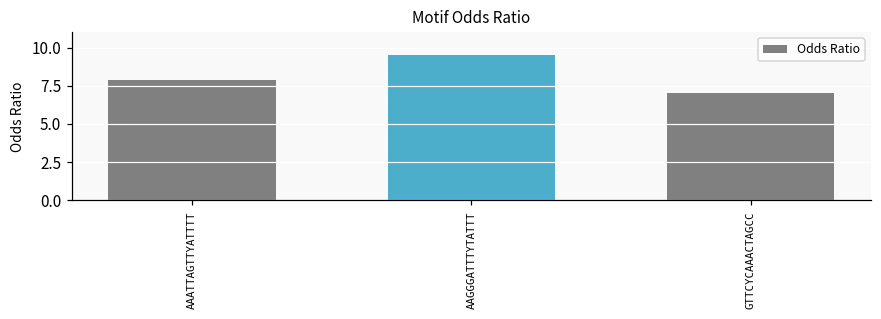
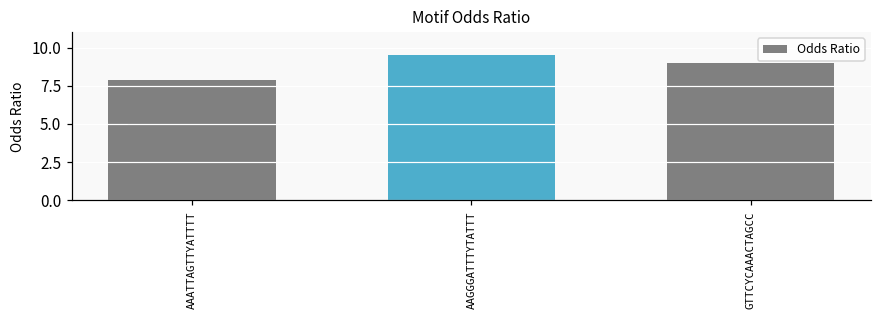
  {
    "AAATTAGTTYATTTT": 7.9,
    "AAGGGATTTYTATTT": 9.5,
-   "GTTCYCAAACTAGCC": 7.0
+   "GTTCYCAAACTAGCC": 9.0
  }
